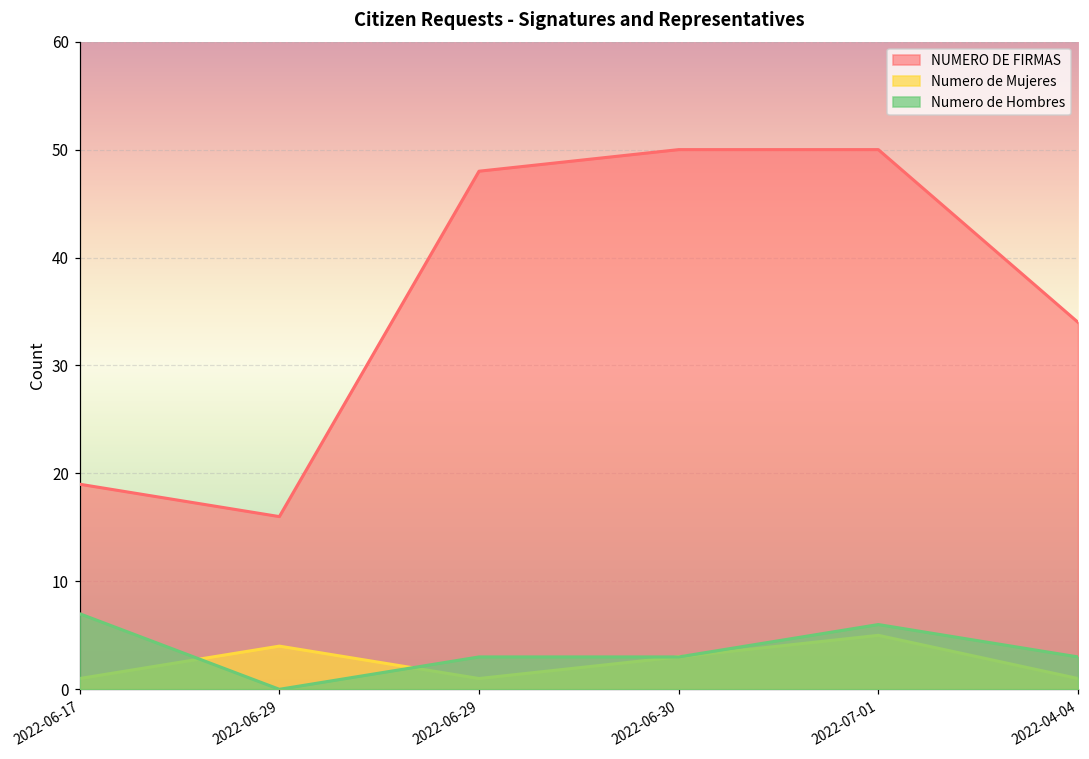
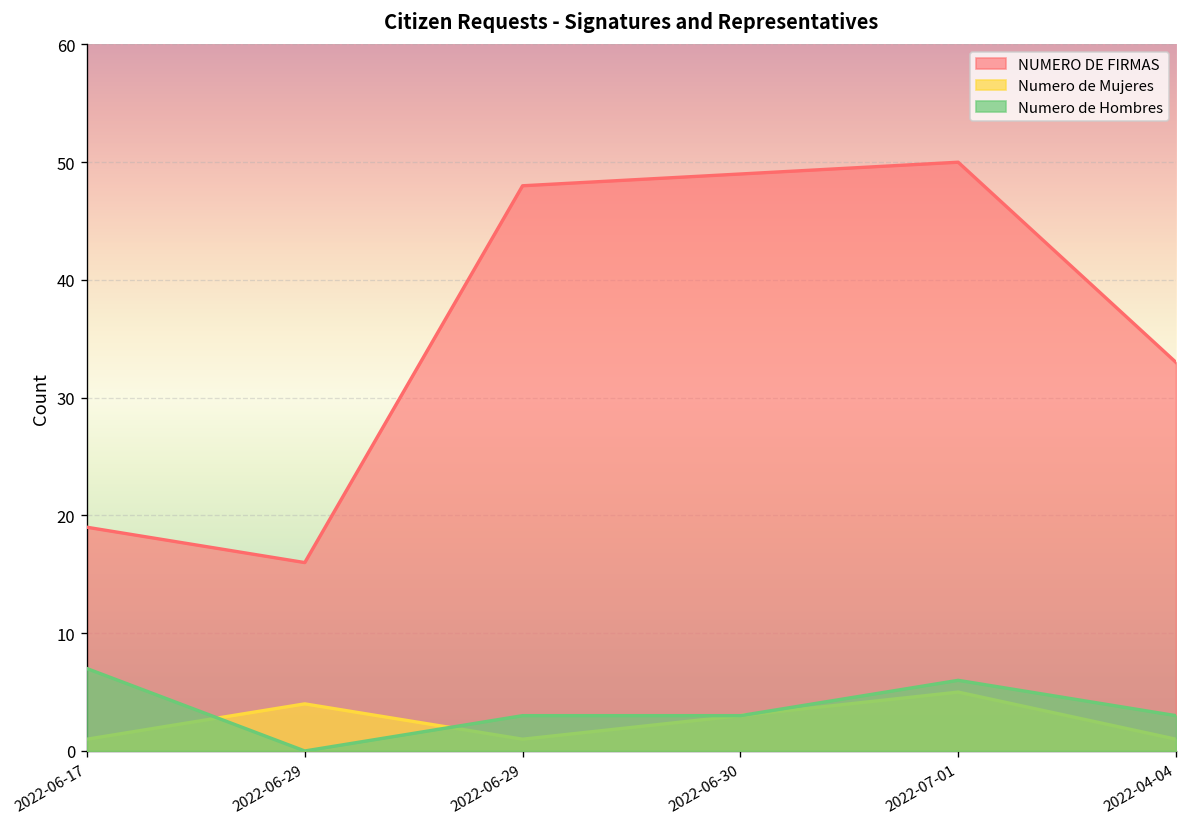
  {
    "NUMERO DE FIRMAS": {
      "2022-06-17": 19,
-     "2022-06-30": 50,
+     "2022-06-30": 49,
      "2022-07-01": 50,
-     "2022-04-04": 34
+     "2022-04-04": 33
    },
    "Numero de Mujeres": {
      "2022-06-17": 1,
      "2022-07-01": 5,
      "2022-04-04": 1
    },
    "Numero de Hombres": {
      "2022-06-17": 7,
      "2022-07-01": 6,
      "2022-04-04": 3
    }
  }
